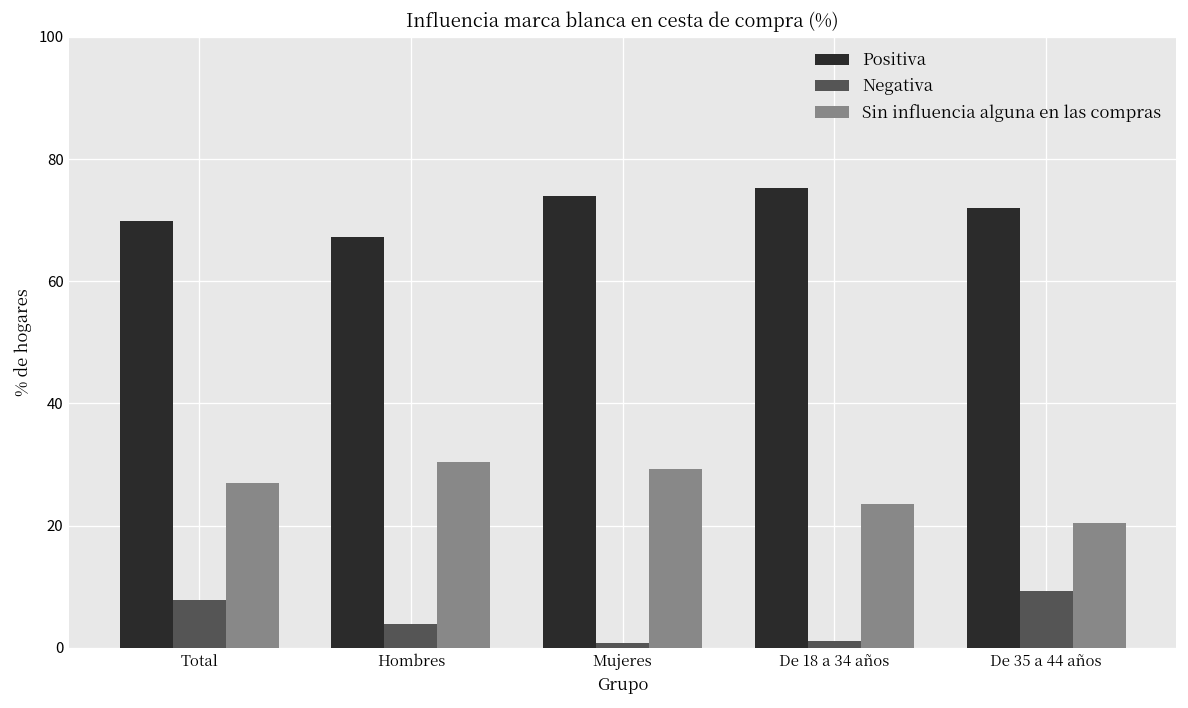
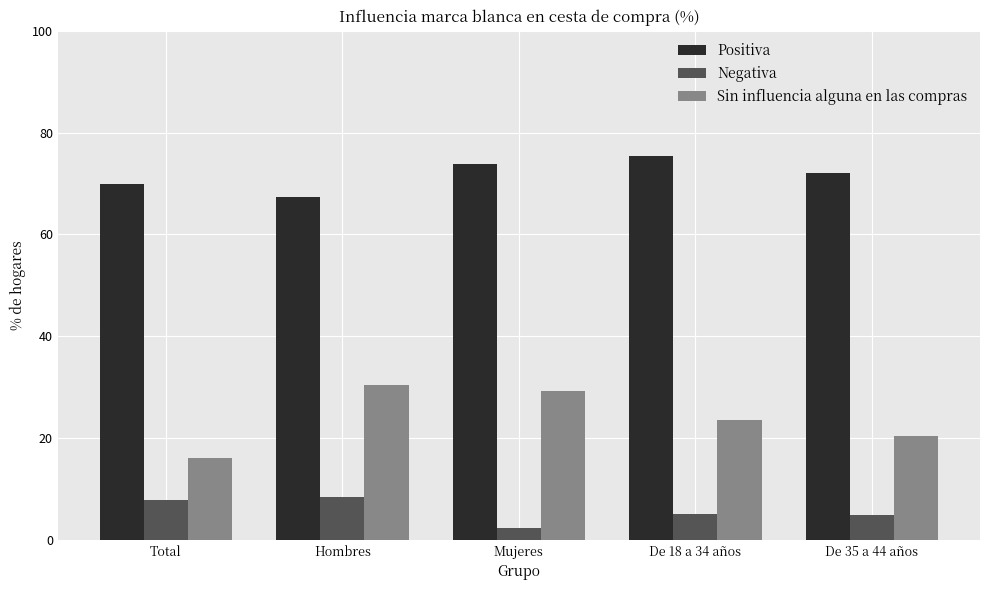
  {
    "Positiva": {
      "Total": 70,
      "Hombres": 67,
      "Mujeres": 74,
      "De 18 a 34 años": 75,
      "De 35 a 44 años": 72
    },
    "Negativa": {
      "Total": 8,
-     "Hombres": 4,
-     "Mujeres": 1,
-     "De 18 a 34 años": 1,
-     "De 35 a 44 años": 9
+     "Hombres": 8,
+     "Mujeres": 2,
+     "De 18 a 34 años": 5,
+     "De 35 a 44 años": 5
    },
    "Sin influencia alguna en las compras": {
-     "Total": 27,
+     "Total": 16,
      "Hombres": 30,
      "Mujeres": 29,
      "De 18 a 34 años": 24,
      "De 35 a 44 años": 20
    }
  }
